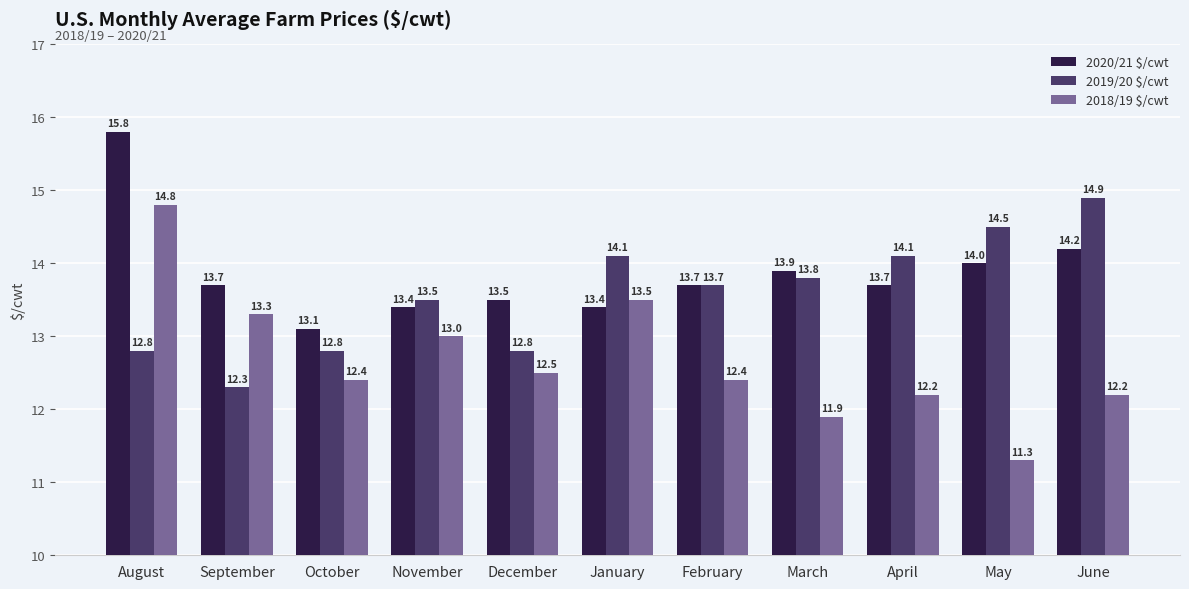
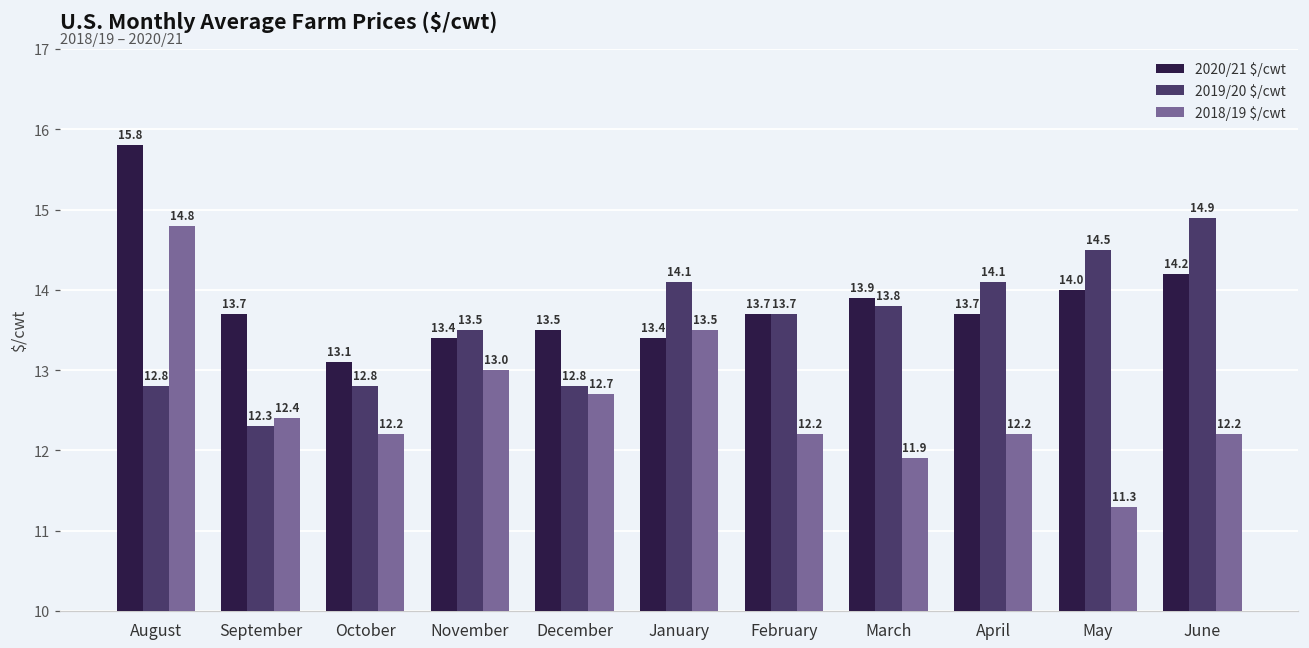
  {
    "2018/19 $/cwt": {
      "August": 14.8,
-     "September": 13.3,
-     "October": 12.4,
+     "September": 12.4,
+     "October": 12.2,
      "November": 13.0,
-     "December": 12.5,
+     "December": 12.7,
      "January": 13.5,
-     "February": 12.4,
+     "February": 12.2,
      "March": 11.9,
      "April": 12.2,
      "May": 11.3,
      "June": 12.2
    }
  }
